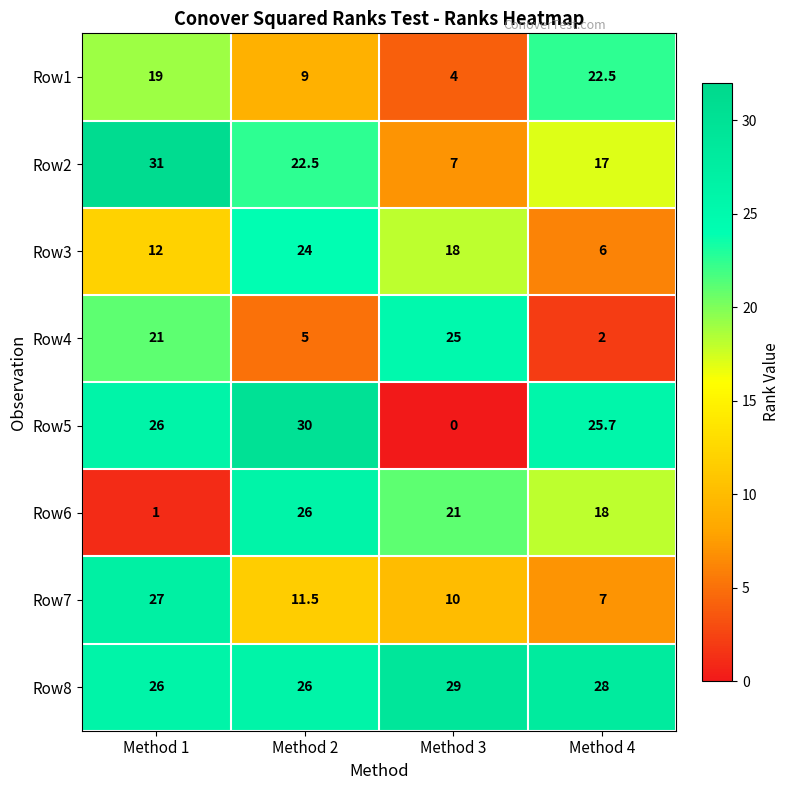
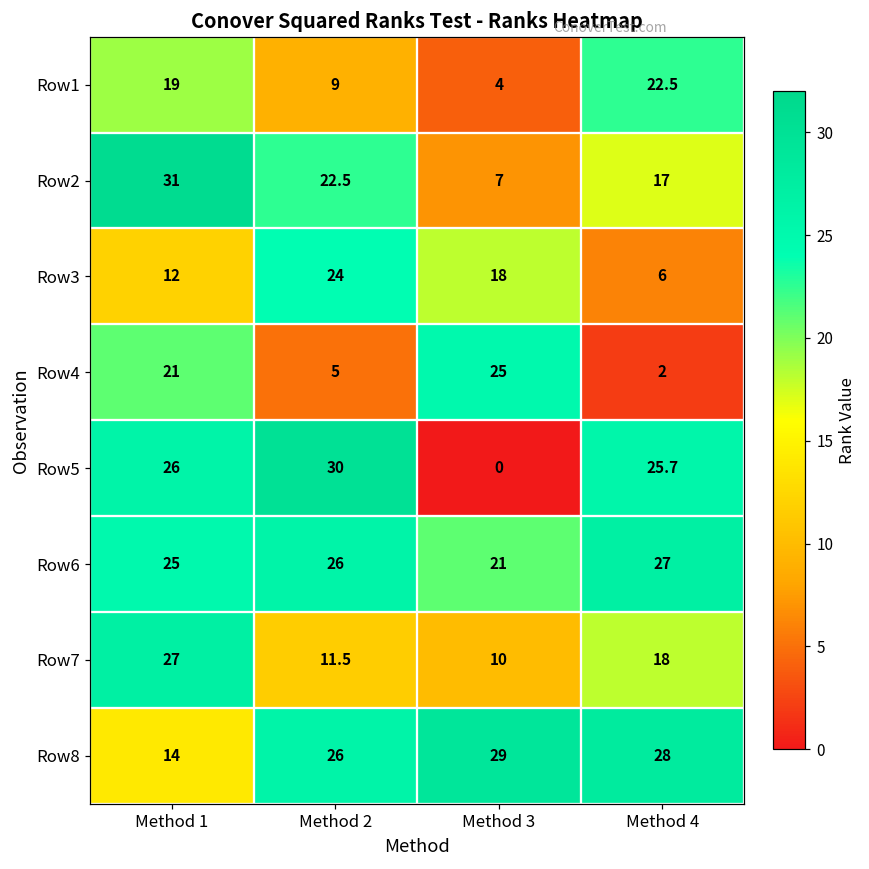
  {
    "Row1": {
      "Method 1": 19,
      "Method 2": 9,
      "Method 3": 4,
      "Method 4": 22.5
    },
    "Row2": {
      "Method 1": 31,
      "Method 2": 22.5,
      "Method 3": 7,
      "Method 4": 17
    },
    "Row3": {
      "Method 1": 12,
      "Method 2": 24,
      "Method 3": 18,
      "Method 4": 6
    },
    "Row4": {
      "Method 1": 21,
      "Method 2": 5,
      "Method 3": 25,
      "Method 4": 2
    },
    "Row5": {
      "Method 1": 26,
      "Method 2": 30,
      "Method 3": 0,
      "Method 4": 25.7
    },
    "Row6": {
-     "Method 1": 1,
+     "Method 1": 25,
      "Method 2": 26,
      "Method 3": 21,
-     "Method 4": 18
+     "Method 4": 27
    },
    "Row7": {
      "Method 1": 27,
      "Method 2": 11.5,
      "Method 3": 10,
-     "Method 4": 7
+     "Method 4": 18
    },
    "Row8": {
-     "Method 1": 26,
+     "Method 1": 14,
      "Method 2": 26,
      "Method 3": 29,
      "Method 4": 28
    }
  }
